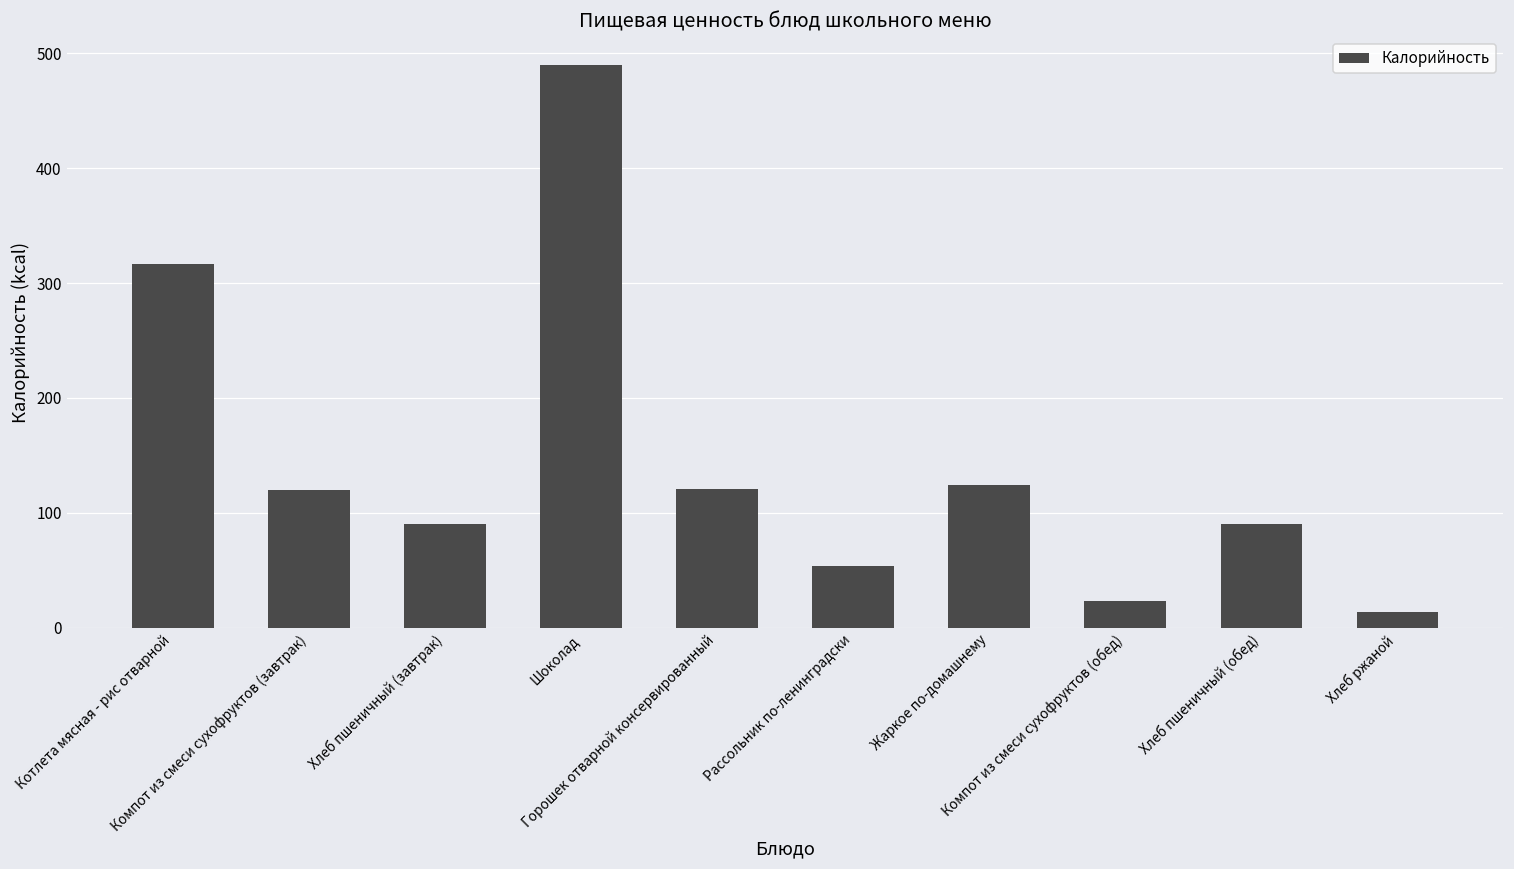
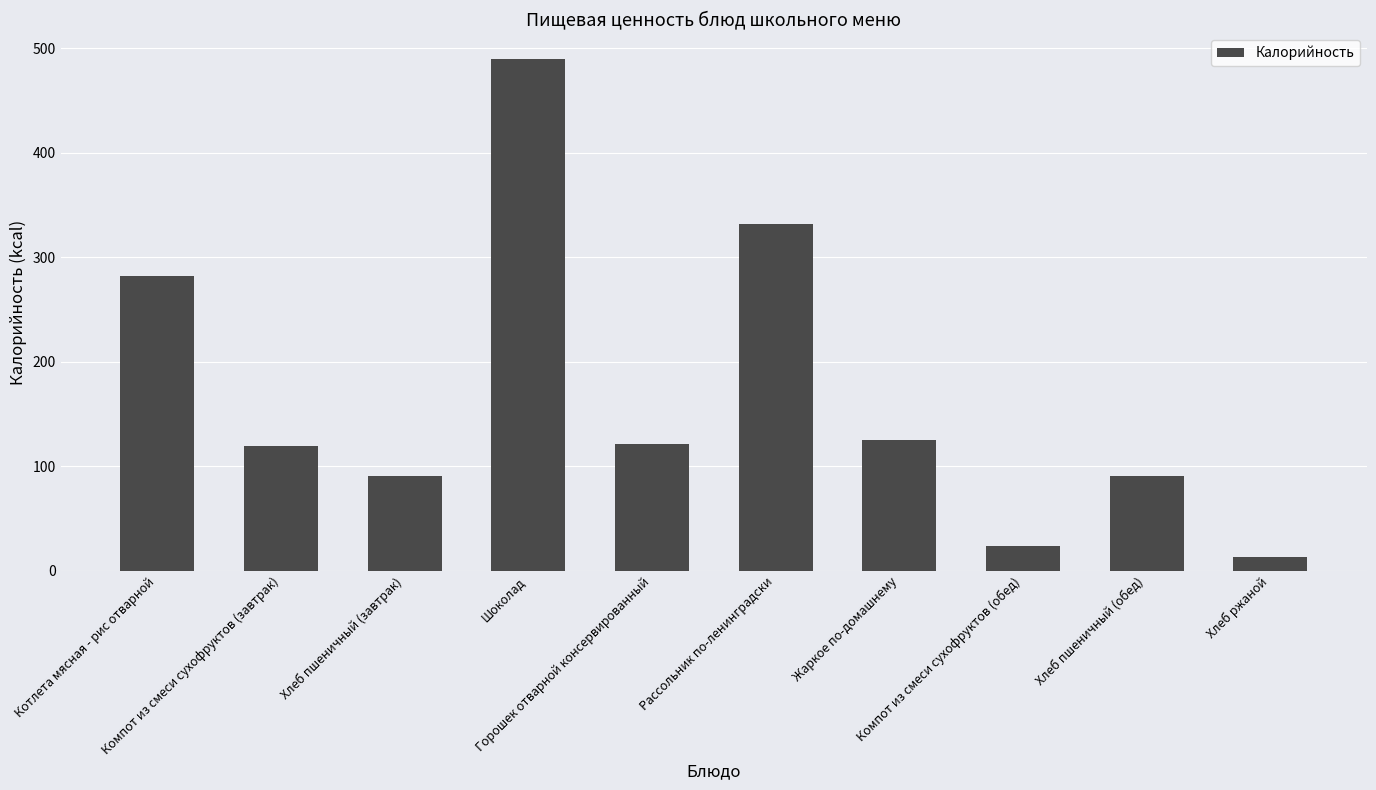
  {
-   "Котлета мясная - рис отварной": 317,
+   "Котлета мясная - рис отварной": 282,
    "Компот из смеси сухофруктов (завтрак)": 120,
    "Хлеб пшеничный (завтрак)": 91,
    "Шоколад": 490,
    "Горошек отварной консервированный": 121,
-   "Рассольник по-ленинградски": 54,
+   "Рассольник по-ленинградски": 332,
    "Жаркое по-домашнему": 125,
    "Компот из смеси сухофруктов (обед)": 24,
    "Хлеб пшеничный (обед)": 91,
    "Хлеб ржаной": 13
  }
